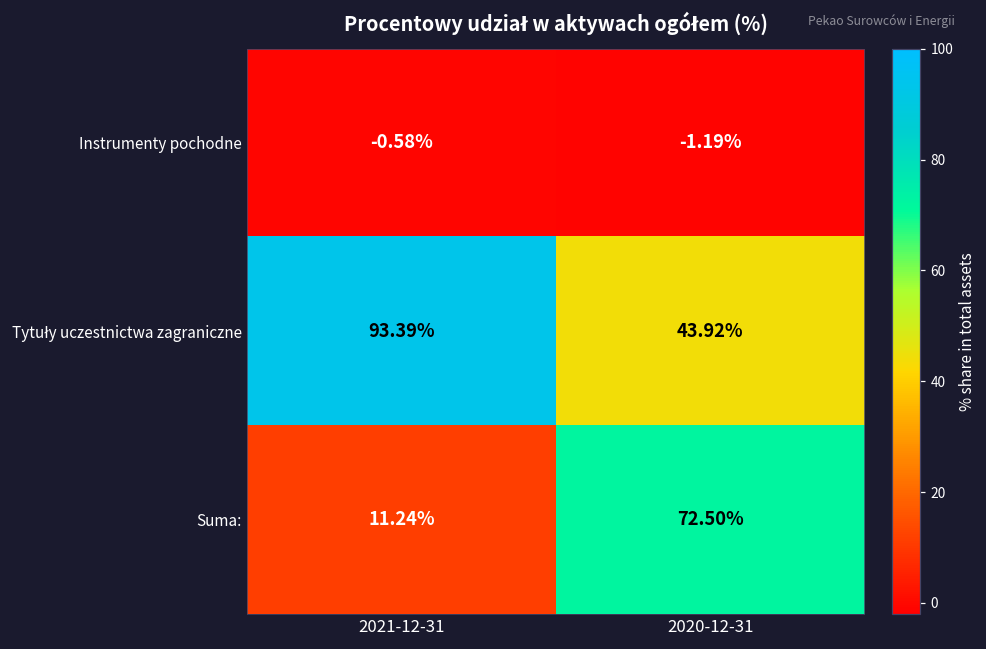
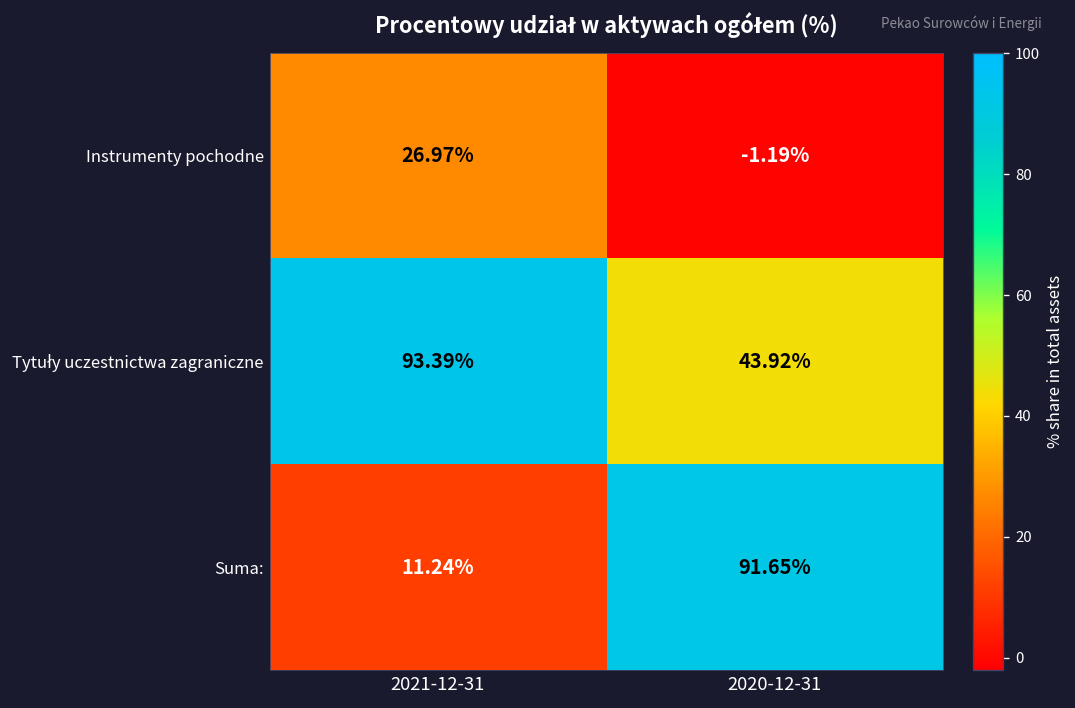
  {
    "Instrumenty pochodne": {
-     "2021-12-31": "-0.58%",
+     "2021-12-31": "26.97%",
      "2020-12-31": "-1.19%"
    },
    "Tytuły uczestnictwa zagraniczne": {
      "2021-12-31": "93.39%",
      "2020-12-31": "43.92%"
    },
    "Suma:": {
      "2021-12-31": "11.24%",
-     "2020-12-31": "72.50%"
+     "2020-12-31": "91.65%"
    }
  }
